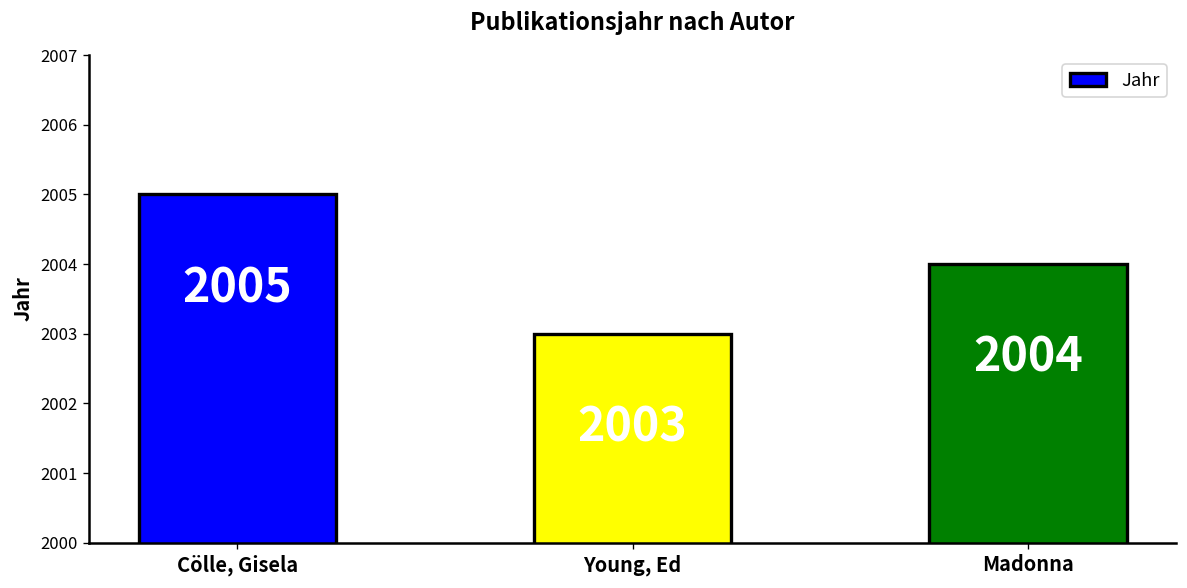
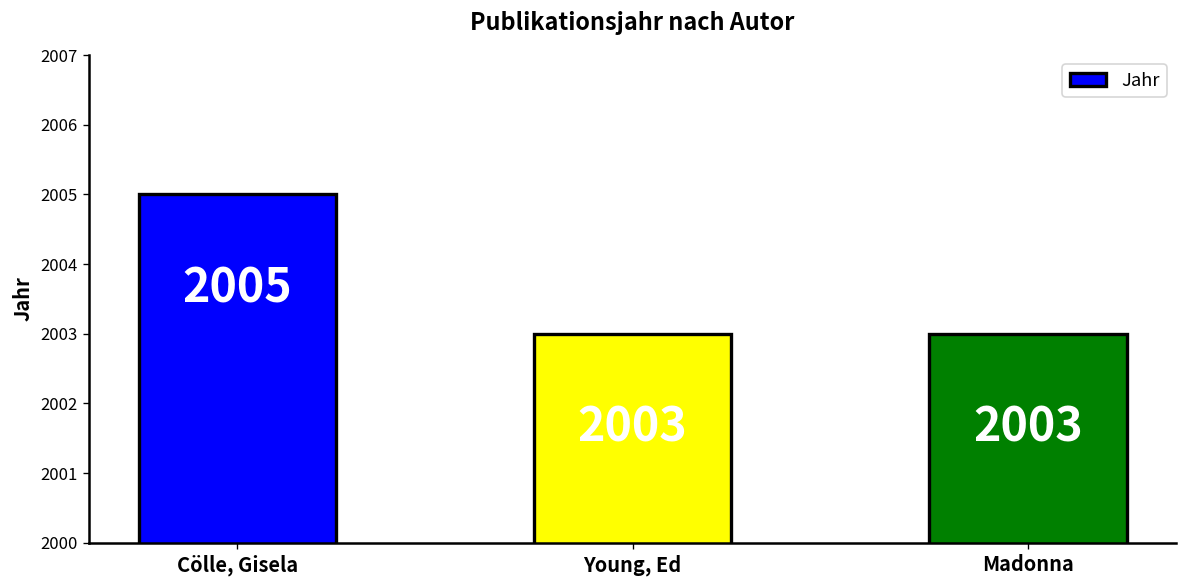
  {
    "Cölle, Gisela": 2005,
    "Young, Ed": 2003,
-   "Madonna": 2004
+   "Madonna": 2003
  }
